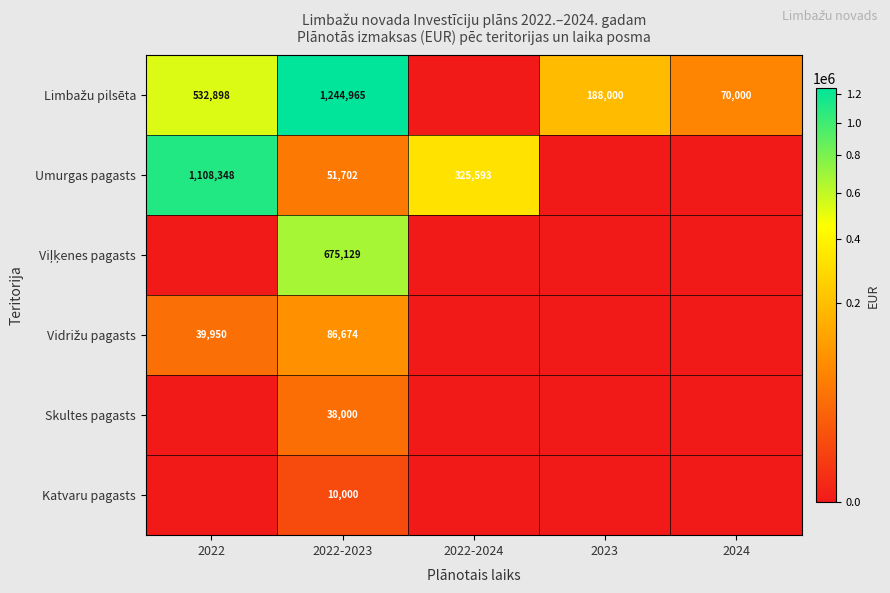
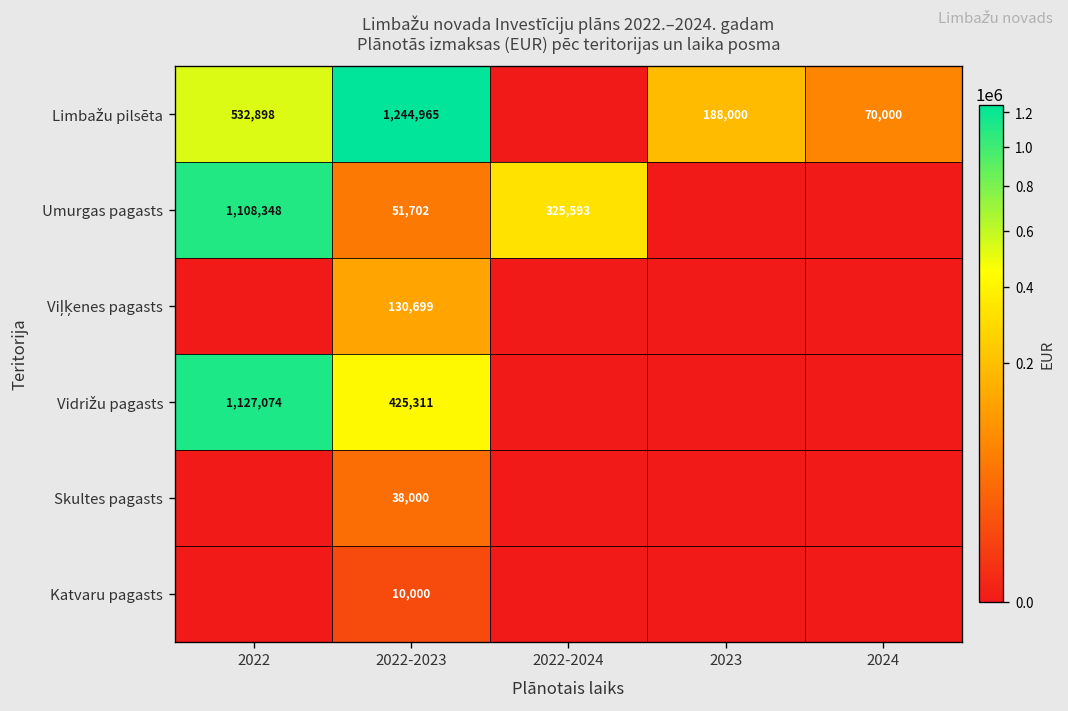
  {
    "Limbažu pilsēta": {
      "2022": "532,898",
      "2022-2023": "1,244,965",
      "2023": "188,000",
      "2024": "70,000"
    },
    "Umurgas pagasts": {
      "2022": "1,108,348",
      "2022-2023": "51,702",
      "2022-2024": "325,593"
    },
    "Viļķenes pagasts": {
-     "2022-2023": "675,129"
+     "2022-2023": "130,699"
    },
    "Vidrižu pagasts": {
-     "2022": "39,950",
-     "2022-2023": "86,674"
+     "2022": "1,127,074",
+     "2022-2023": "425,311"
    },
    "Skultes pagasts": {
      "2022-2023": "38,000"
    },
    "Katvaru pagasts": {
      "2022-2023": "10,000"
    }
  }
